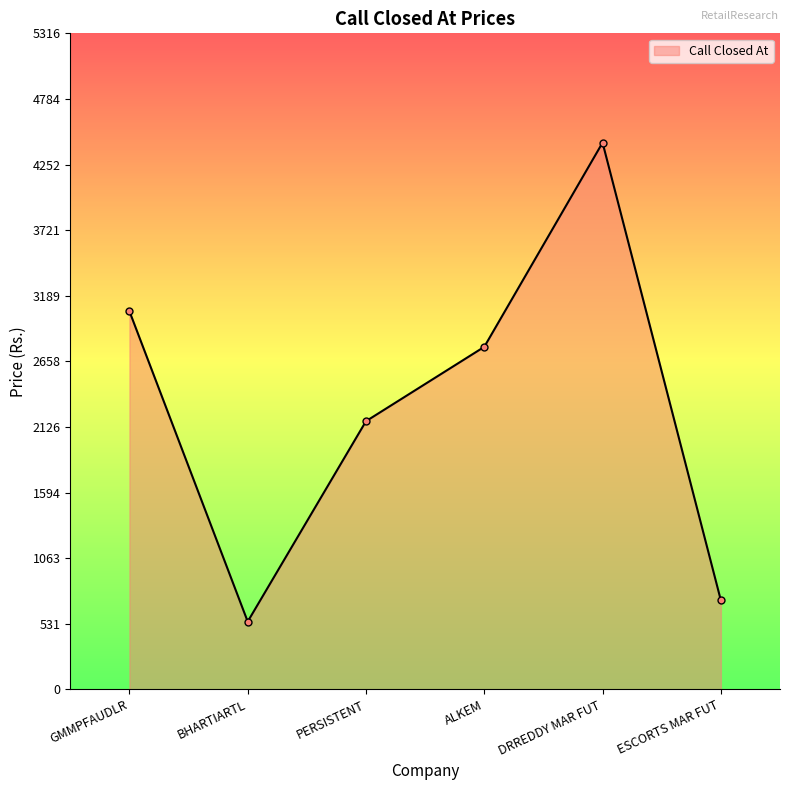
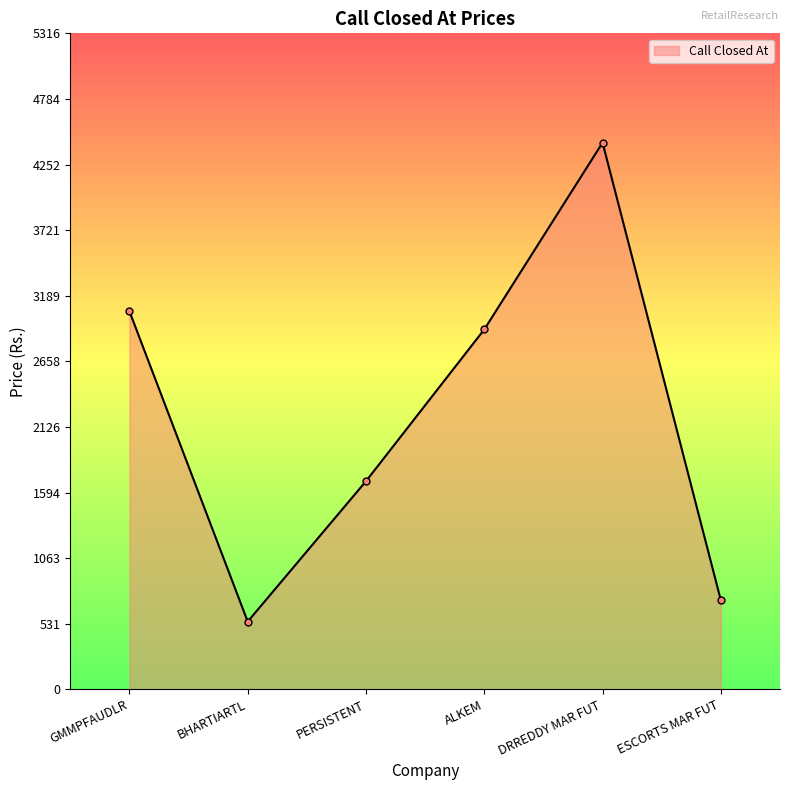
  {
    "GMMPFAUDLR": 3060,
    "BHARTIARTL": 550,
-   "PERSISTENT": 2170,
-   "ALKEM": 2780,
+   "PERSISTENT": 1690,
+   "ALKEM": 2920,
    "DRREDDY MAR FUT": 4430,
    "ESCORTS MAR FUT": 720
  }
